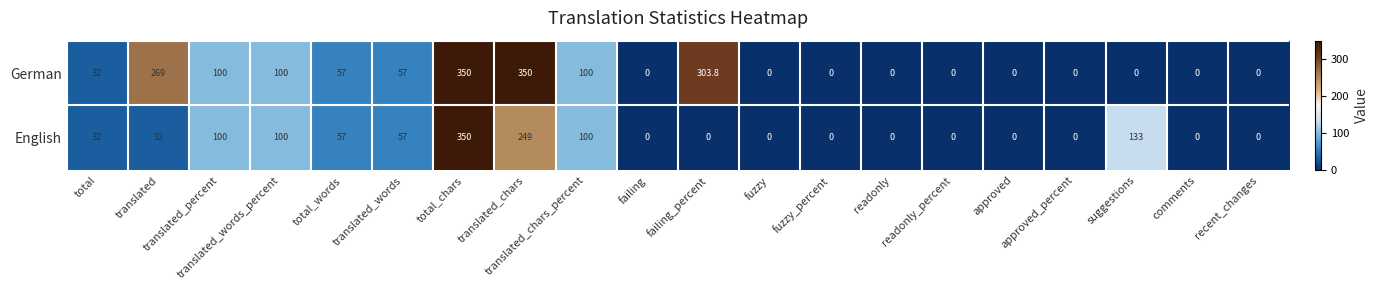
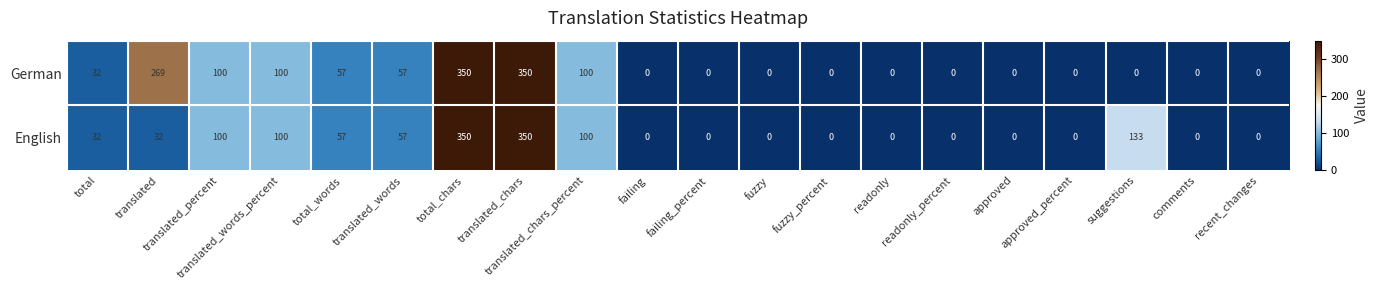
  {
    "German": {
      "total": 32,
      "translated": 269,
      "translated_percent": 100,
      "translated_words_percent": 100,
      "total_words": 57,
      "translated_words": 57,
      "total_chars": 350,
      "translated_chars": 350,
      "translated_chars_percent": 100,
      "failing": 0,
-     "failing_percent": 303.8,
+     "failing_percent": 0,
      "fuzzy": 0,
      "fuzzy_percent": 0,
      "readonly": 0,
      "readonly_percent": 0,
      "approved": 0,
      "approved_percent": 0,
      "suggestions": 0,
      "comments": 0,
      "recent_changes": 0
    },
    "English": {
      "total": 32,
      "translated": 32,
      "translated_percent": 100,
      "translated_words_percent": 100,
      "total_words": 57,
      "translated_words": 57,
      "total_chars": 350,
-     "translated_chars": 249,
+     "translated_chars": 350,
      "translated_chars_percent": 100,
      "failing": 0,
      "failing_percent": 0,
      "fuzzy": 0,
      "fuzzy_percent": 0,
      "readonly": 0,
      "readonly_percent": 0,
      "approved": 0,
      "approved_percent": 0,
      "suggestions": 133,
      "comments": 0,
      "recent_changes": 0
    }
  }
